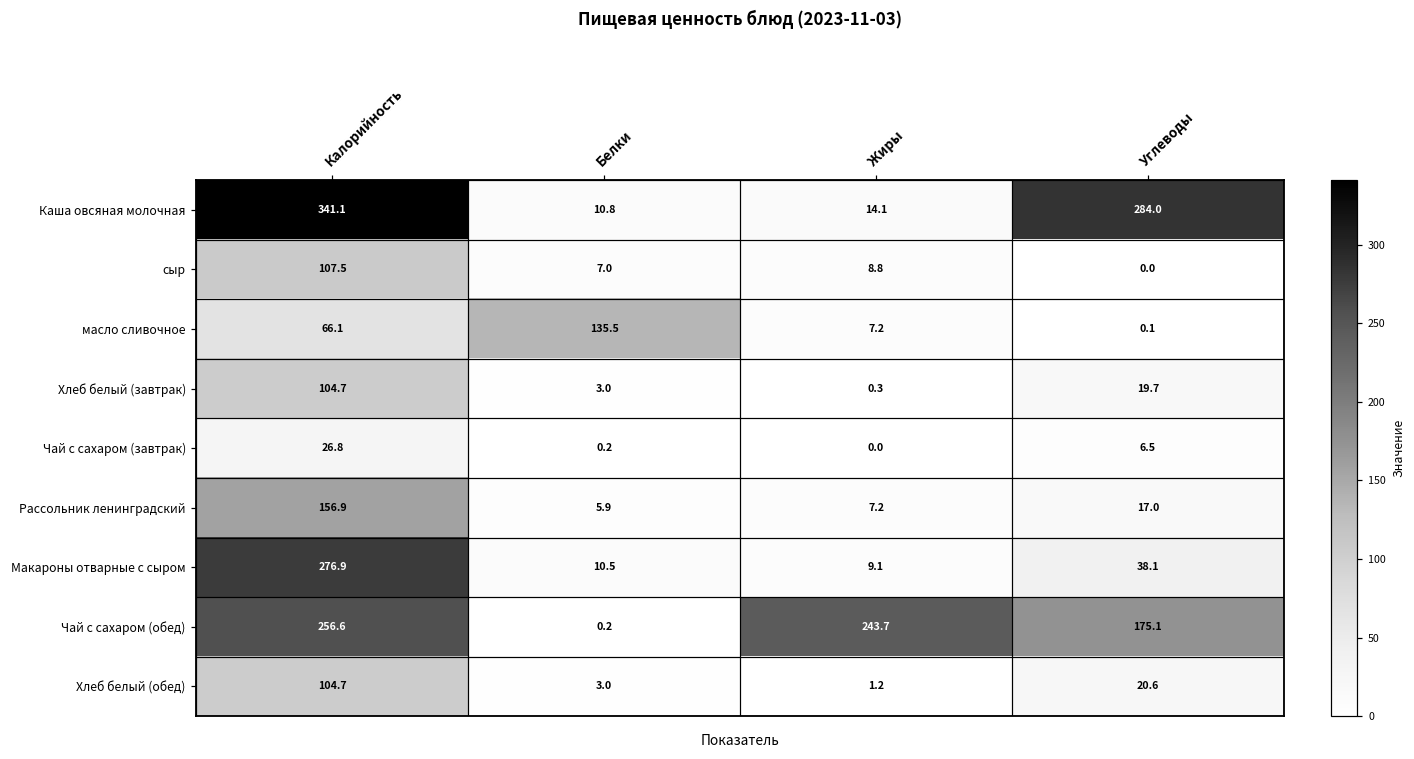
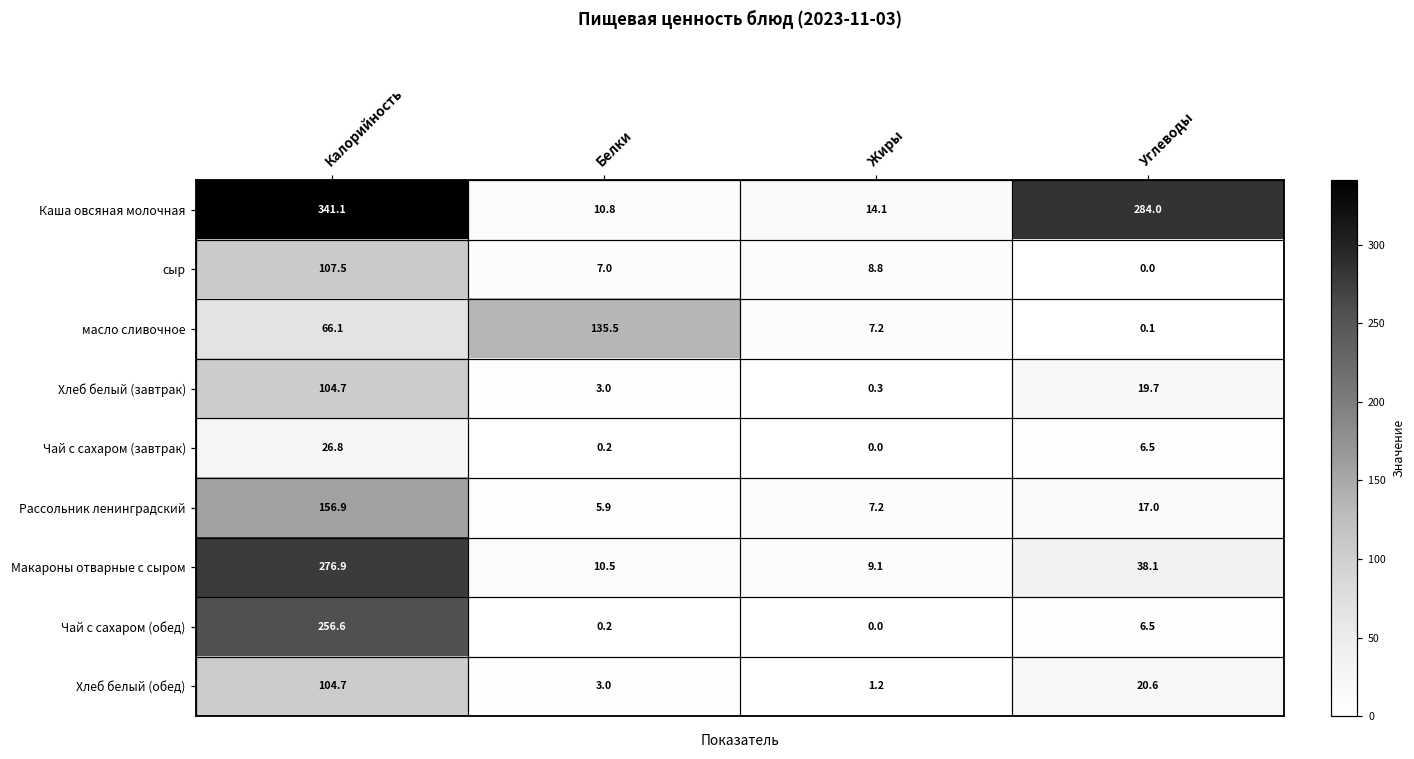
  {
    "Каша овсяная молочная": {
      "Калорийность": 341.1,
      "Белки": 10.8,
      "Жиры": 14.1,
      "Углеводы": 284.0
    },
    "сыр": {
      "Калорийность": 107.5,
      "Белки": 7.0,
      "Жиры": 8.8,
      "Углеводы": 0.0
    },
    "масло сливочное": {
      "Калорийность": 66.1,
      "Белки": 135.5,
      "Жиры": 7.2,
      "Углеводы": 0.1
    },
    "Хлеб белый (завтрак)": {
      "Калорийность": 104.7,
      "Белки": 3.0,
      "Жиры": 0.3,
      "Углеводы": 19.7
    },
    "Чай с сахаром (завтрак)": {
      "Калорийность": 26.8,
      "Белки": 0.2,
      "Жиры": 0.0,
      "Углеводы": 6.5
    },
    "Рассольник ленинградский": {
      "Калорийность": 156.9,
      "Белки": 5.9,
      "Жиры": 7.2,
      "Углеводы": 17.0
    },
    "Макароны отварные с сыром": {
      "Калорийность": 276.9,
      "Белки": 10.5,
      "Жиры": 9.1,
      "Углеводы": 38.1
    },
    "Чай с сахаром (обед)": {
      "Калорийность": 256.6,
      "Белки": 0.2,
-     "Жиры": 243.7,
-     "Углеводы": 175.1
+     "Жиры": 0.0,
+     "Углеводы": 6.5
    },
    "Хлеб белый (обед)": {
      "Калорийность": 104.7,
      "Белки": 3.0,
      "Жиры": 1.2,
      "Углеводы": 20.6
    }
  }
